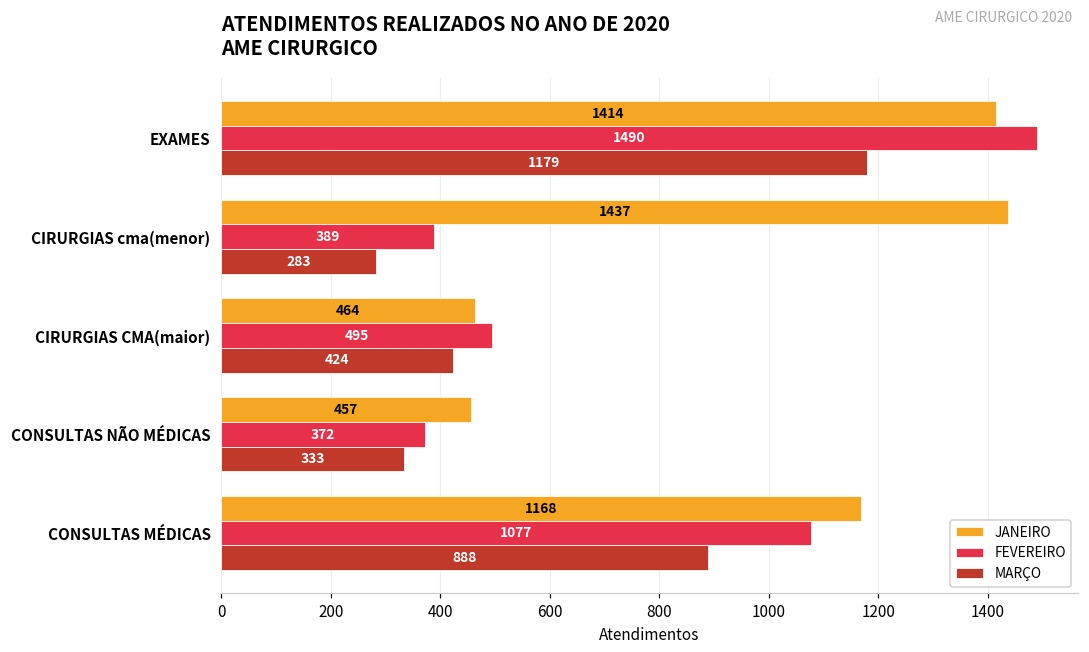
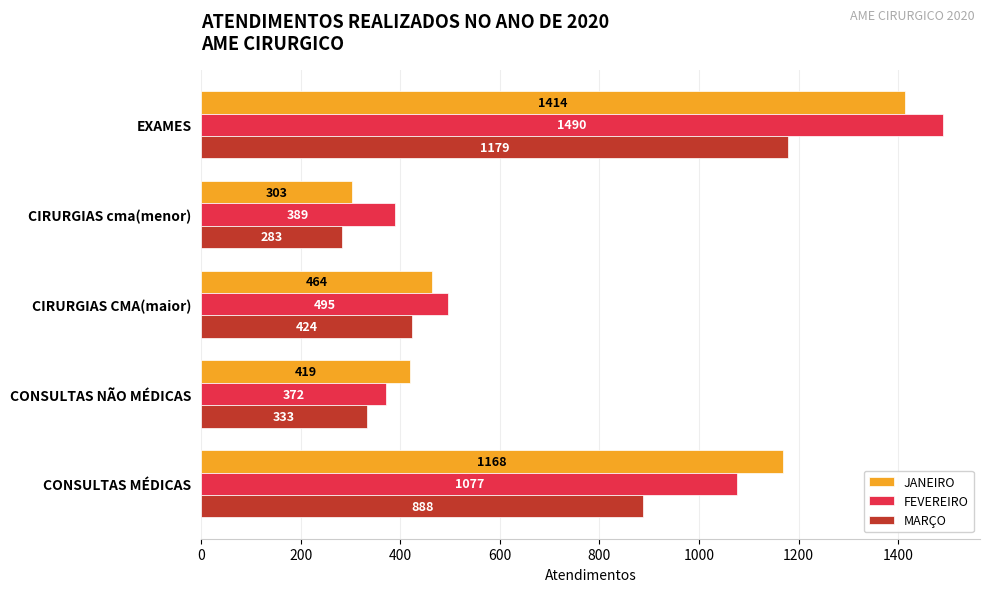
  {
    "JANEIRO": {
      "EXAMES": 1414,
-     "CIRURGIAS cma(menor)": 1437,
+     "CIRURGIAS cma(menor)": 303,
      "CIRURGIAS CMA(maior)": 464,
-     "CONSULTAS NÃO MÉDICAS": 457,
+     "CONSULTAS NÃO MÉDICAS": 419,
      "CONSULTAS MÉDICAS": 1168
    }
  }
